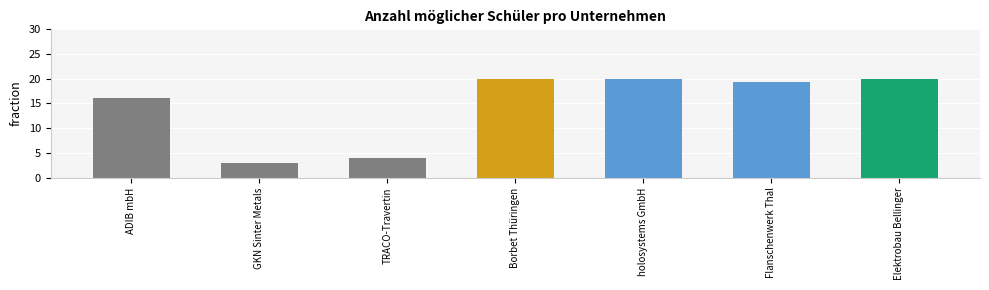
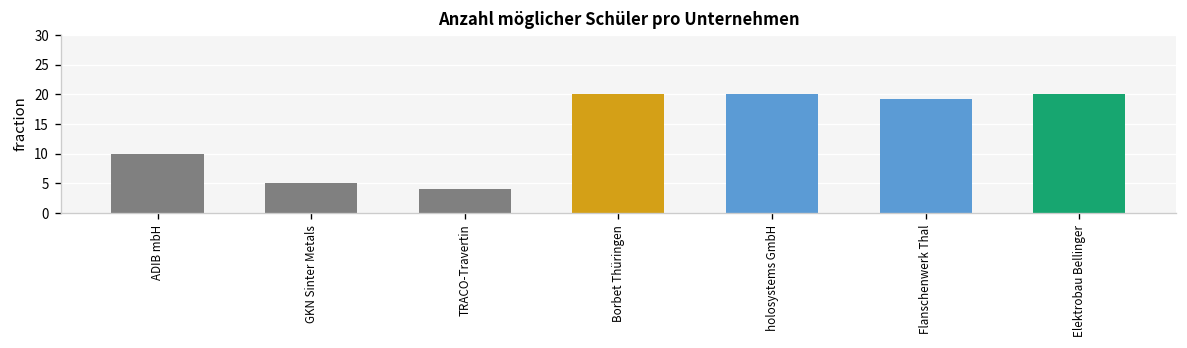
  {
-   "ADIB mbH": 16,
-   "GKN Sinter Metals": 3,
+   "ADIB mbH": 10,
+   "GKN Sinter Metals": 5,
    "TRACO-Travertin": 4,
    "Borbet Thüringen": 20,
    "holosystems GmbH": 20,
    "Flanschenwerk Thal": 19,
    "Elektrobau Bellinger": 20
  }
